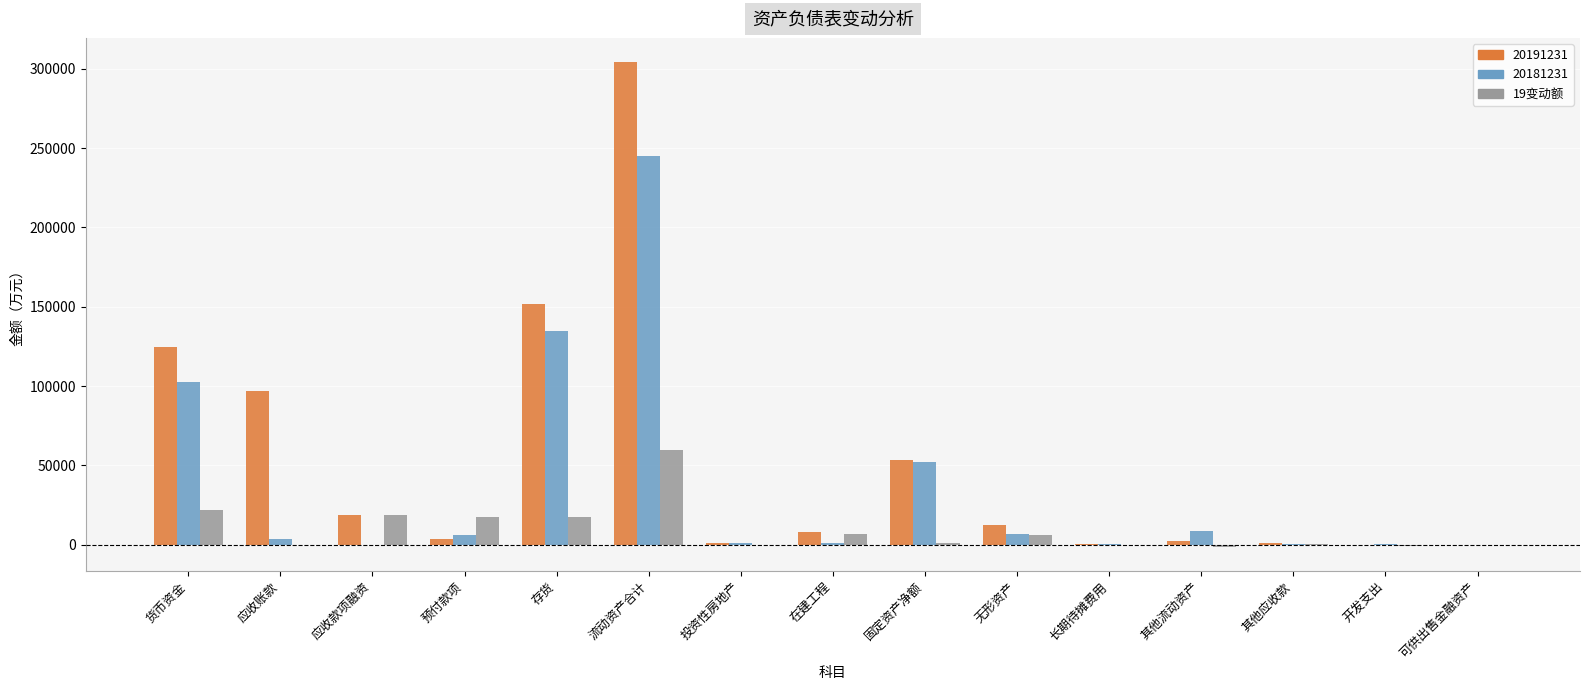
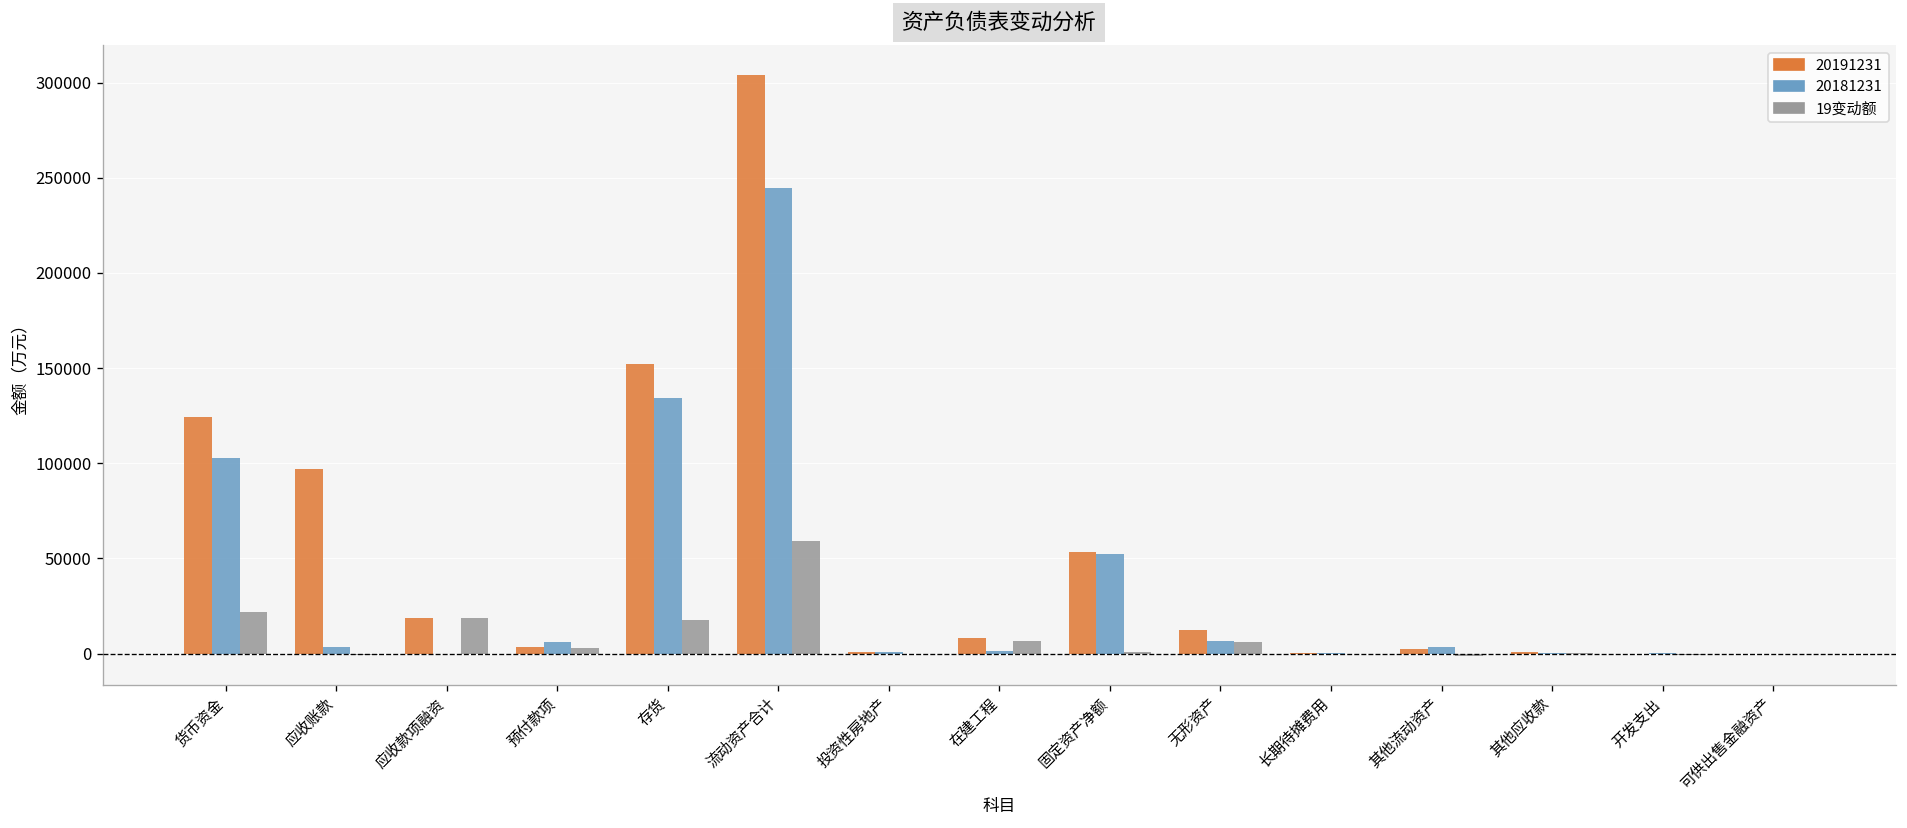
  {
    "20191231": {
      "货币资金": 124000,
      "应收账款": 97000,
      "应收款项融资": 19000,
      "预付款项": 3000,
      "存货": 152000,
      "流动资产合计": 304000,
      "在建工程": 8000,
      "固定资产净额": 53000,
      "无形资产": 12000,
      "其他流动资产": 2000,
      "开发支出": 0,
      "可供出售金融资产": 0
    },
    "20181231": {
      "货币资金": 103000,
      "应收账款": 3000,
      "应收款项融资": 0,
      "预付款项": 6000,
      "存货": 134000,
      "流动资产合计": 245000,
      "固定资产净额": 52000,
      "无形资产": 6000,
-     "其他流动资产": 9000
+     "其他流动资产": 3000
    },
    "19变动额": {
      "货币资金": 22000,
      "应收款项融资": 19000,
-     "预付款项": 17000,
+     "预付款项": 3000,
      "存货": 18000,
      "流动资产合计": 59000,
      "在建工程": 7000,
      "无形资产": 6000
    }
  }
